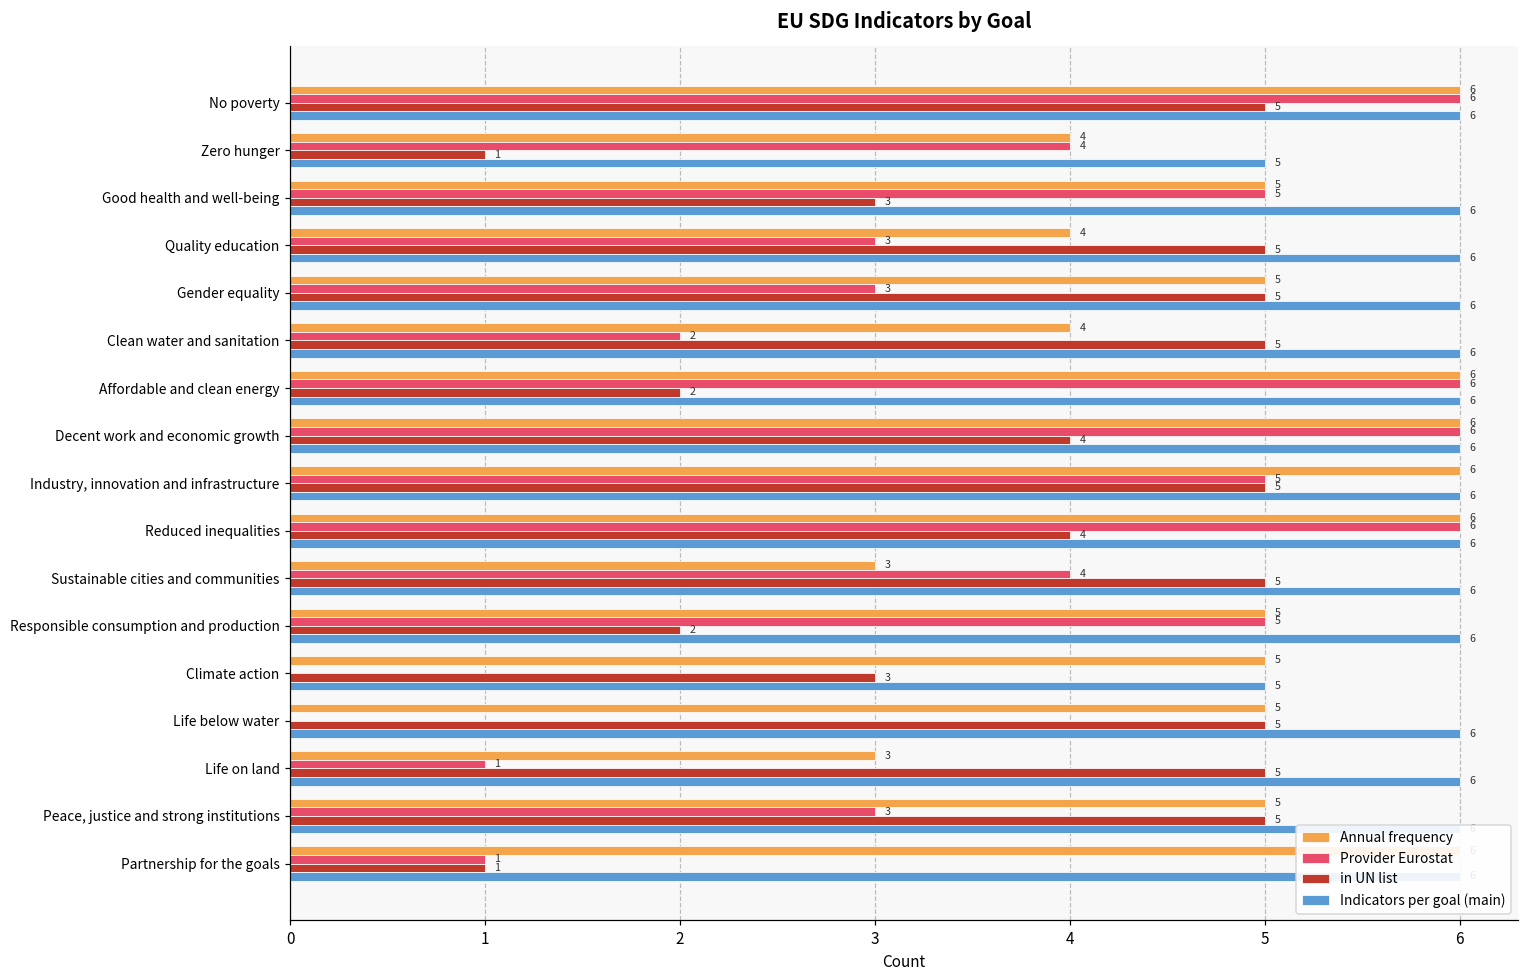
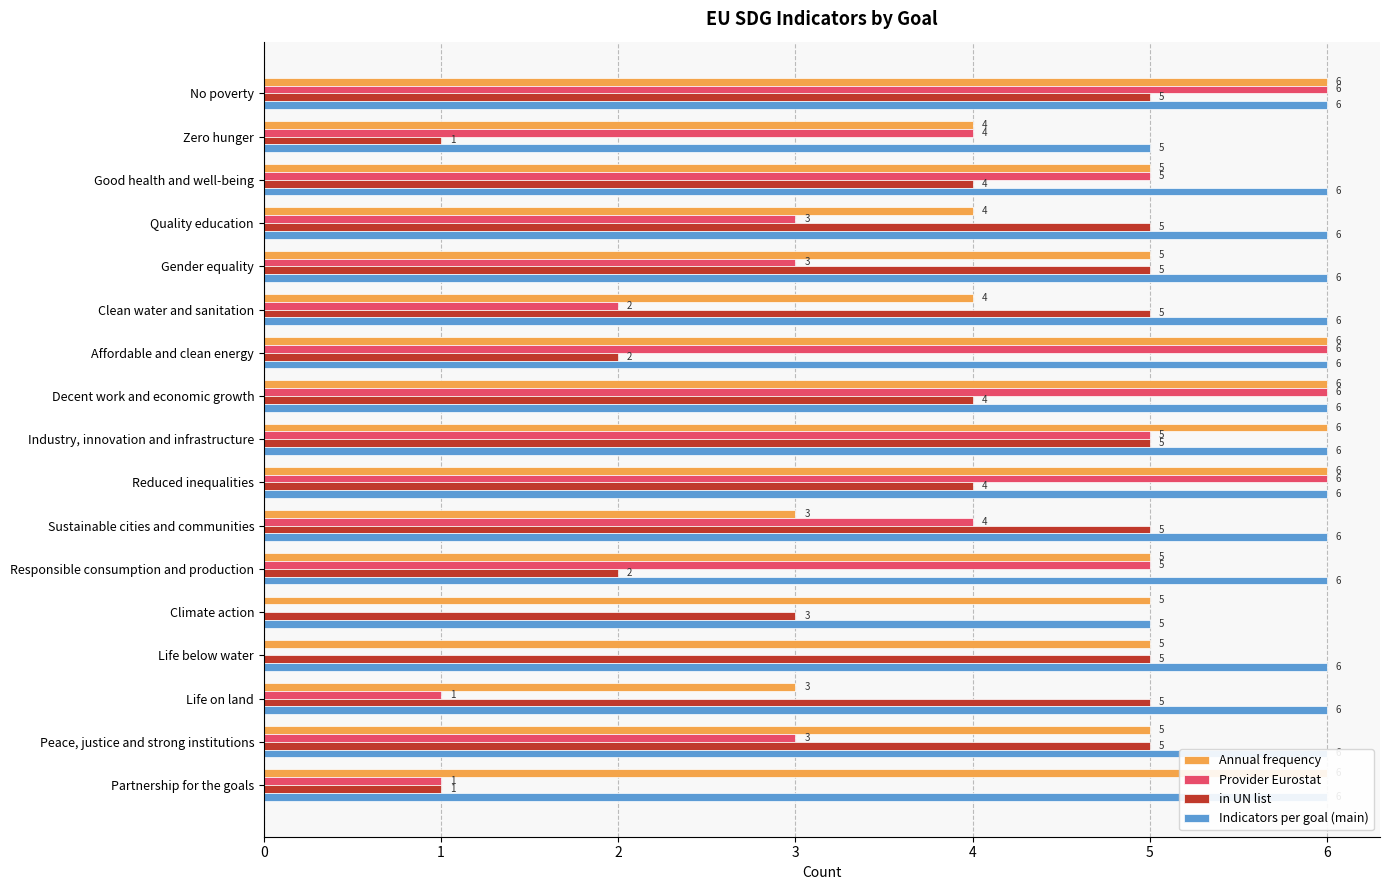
  {
    "Annual frequency": {
      "Quality education": 4,
      "Gender equality": 5,
      "Clean water and sanitation": 4,
      "Industry, innovation and infrastructure": 6,
      "Sustainable cities and communities": 3,
      "Climate action": 5,
      "Life below water": 5,
      "Life on land": 3,
      "Peace, justice and strong institutions": 5
    },
    "Provider Eurostat": {
      "Quality education": 3,
      "Gender equality": 3,
      "Clean water and sanitation": 2,
      "Sustainable cities and communities": 4,
      "Life on land": 1,
      "Peace, justice and strong institutions": 3
    },
    "in UN list": {
      "No poverty": 5,
      "Zero hunger": 1,
-     "Good health and well-being": 3,
+     "Good health and well-being": 4,
      "Quality education": 5,
      "Gender equality": 5,
      "Clean water and sanitation": 5,
      "Affordable and clean energy": 2,
      "Decent work and economic growth": 4,
      "Reduced inequalities": 4,
      "Sustainable cities and communities": 5,
      "Responsible consumption and production": 2,
      "Climate action": 3,
      "Life below water": 5,
      "Life on land": 5,
      "Peace, justice and strong institutions": 5
    },
    "Indicators per goal (main)": {
      "No poverty": 6,
      "Zero hunger": 5,
      "Good health and well-being": 6,
      "Quality education": 6,
      "Gender equality": 6,
      "Clean water and sanitation": 6,
      "Affordable and clean energy": 6,
      "Decent work and economic growth": 6,
      "Industry, innovation and infrastructure": 6,
      "Reduced inequalities": 6,
      "Sustainable cities and communities": 6,
      "Responsible consumption and production": 6,
      "Climate action": 5,
      "Life below water": 6,
      "Life on land": 6
    }
  }
